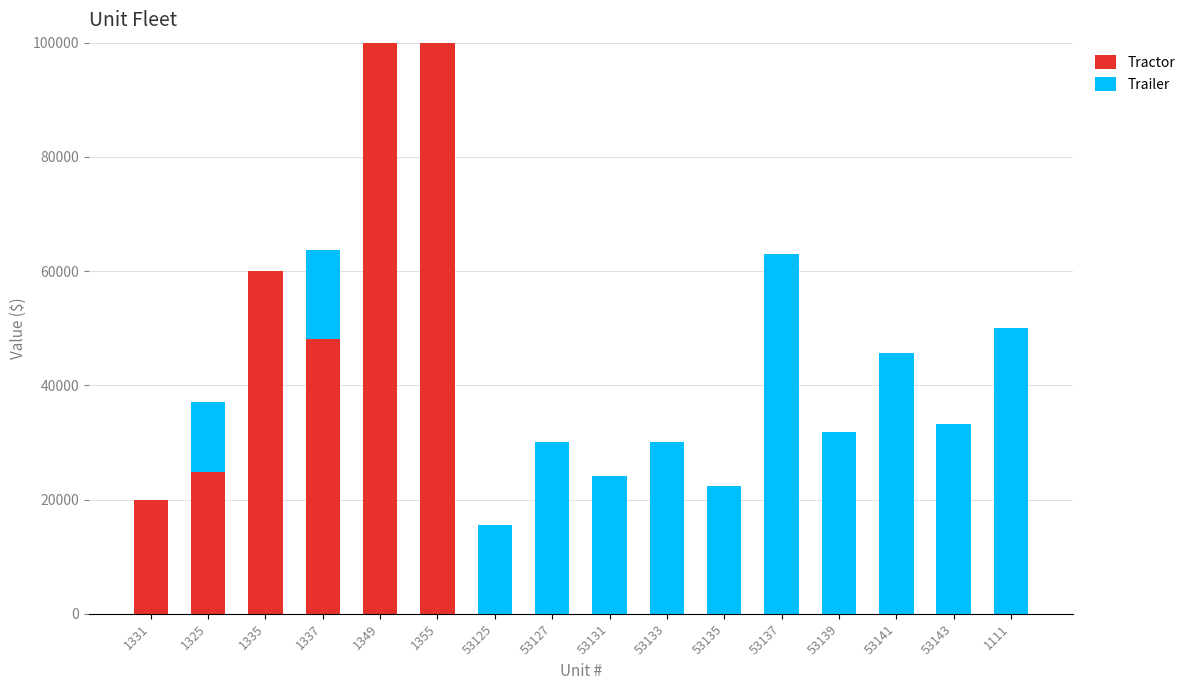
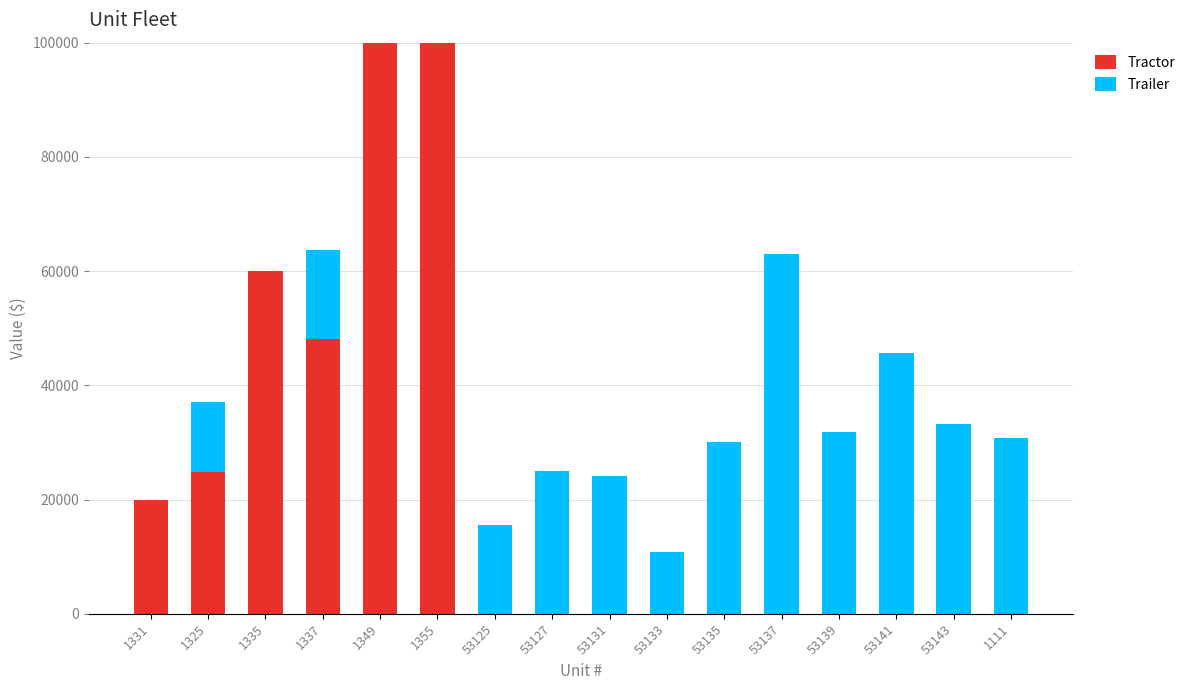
  {
    "Tractor": {
      "1331": 20000,
      "1325": 25000,
      "1335": 60000,
      "1337": 48000,
      "1349": 100000,
      "1355": 100000,
      "53125": 0,
      "53127": 0,
      "53131": 0,
      "53133": 0,
      "53135": 0,
      "53137": 0,
      "53139": 0,
      "53141": 0,
      "53143": 0,
      "1111": 0
    },
    "Trailer": {
      "1331": 0,
      "1325": 12000,
      "1335": 0,
      "1337": 16000,
      "1349": 0,
      "1355": 0,
      "53125": 16000,
-     "53127": 30000,
+     "53127": 25000,
      "53131": 24000,
-     "53133": 30000,
-     "53135": 22000,
+     "53133": 11000,
+     "53135": 30000,
      "53137": 63000,
      "53139": 32000,
      "53141": 46000,
      "53143": 33000,
-     "1111": 50000
+     "1111": 31000
    }
  }
